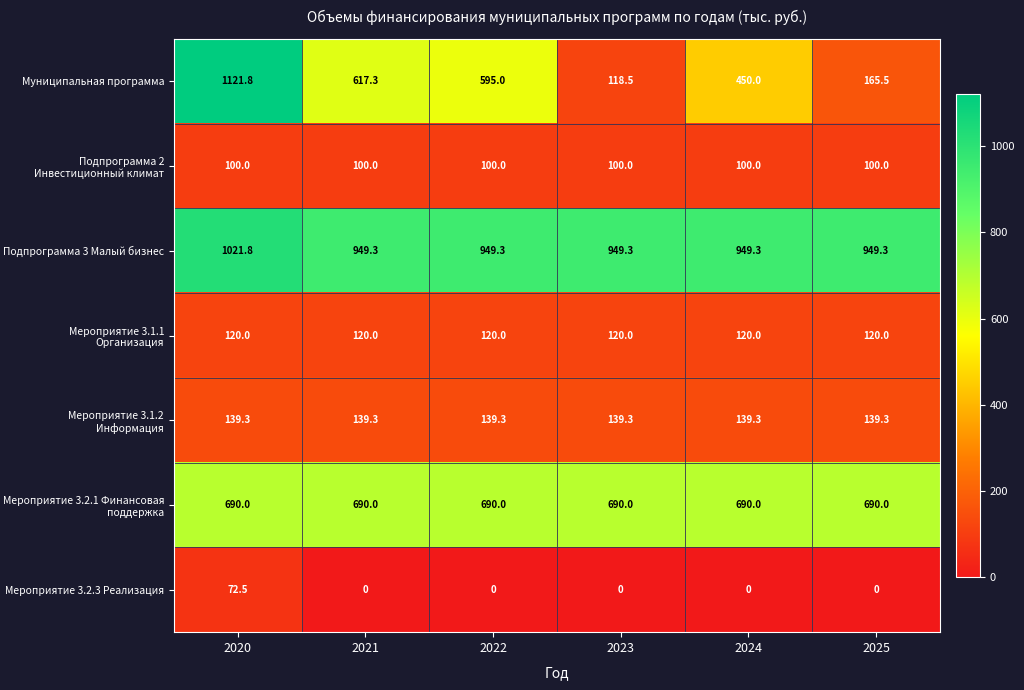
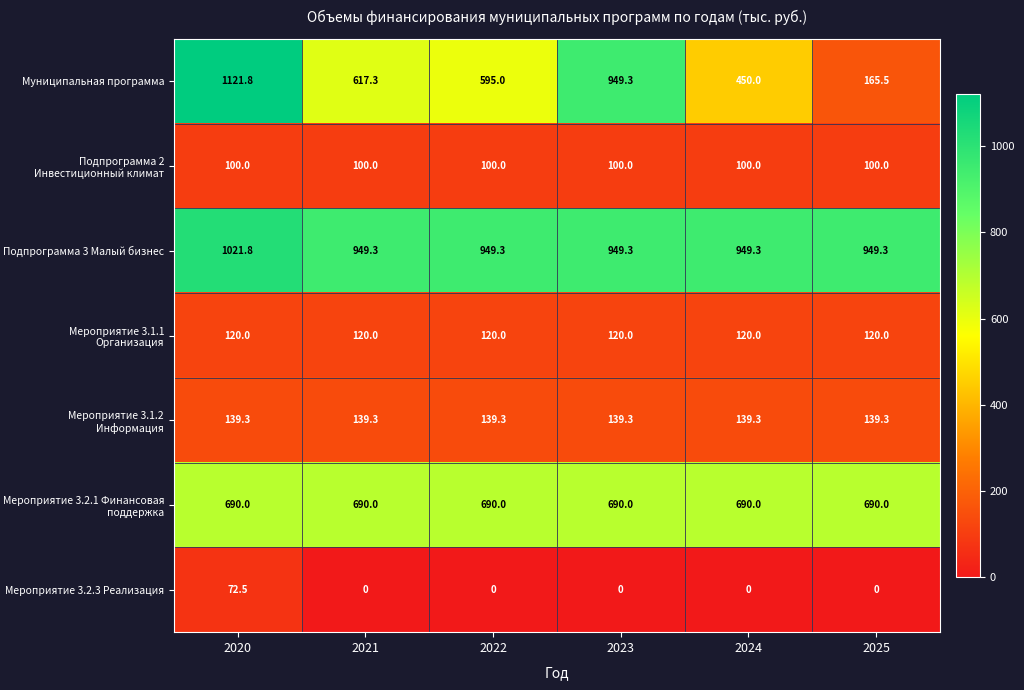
  {
    "Муниципальная программа": {
      "2020": 1121.8,
      "2021": 617.3,
      "2022": 595.0,
-     "2023": 118.5,
+     "2023": 949.3,
      "2024": 450.0,
      "2025": 165.5
    },
    "Подпрограмма 2 Инвестиционный климат": {
      "2020": 100.0,
      "2021": 100.0,
      "2022": 100.0,
      "2023": 100.0,
      "2024": 100.0,
      "2025": 100.0
    },
    "Подпрограмма 3 Малый бизнес": {
      "2020": 1021.8,
      "2021": 949.3,
      "2022": 949.3,
      "2023": 949.3,
      "2024": 949.3,
      "2025": 949.3
    },
    "Мероприятие 3.1.1 Организация": {
      "2020": 120.0,
      "2021": 120.0,
      "2022": 120.0,
      "2023": 120.0,
      "2024": 120.0,
      "2025": 120.0
    },
    "Мероприятие 3.1.2 Информация": {
      "2020": 139.3,
      "2021": 139.3,
      "2022": 139.3,
      "2023": 139.3,
      "2024": 139.3,
      "2025": 139.3
    },
    "Мероприятие 3.2.1 Финансовая поддержка": {
      "2020": 690.0,
      "2021": 690.0,
      "2022": 690.0,
      "2023": 690.0,
      "2024": 690.0,
      "2025": 690.0
    },
    "Мероприятие 3.2.3 Реализация": {
      "2020": 72.5,
      "2021": 0,
      "2022": 0,
      "2023": 0,
      "2024": 0,
      "2025": 0
    }
  }
